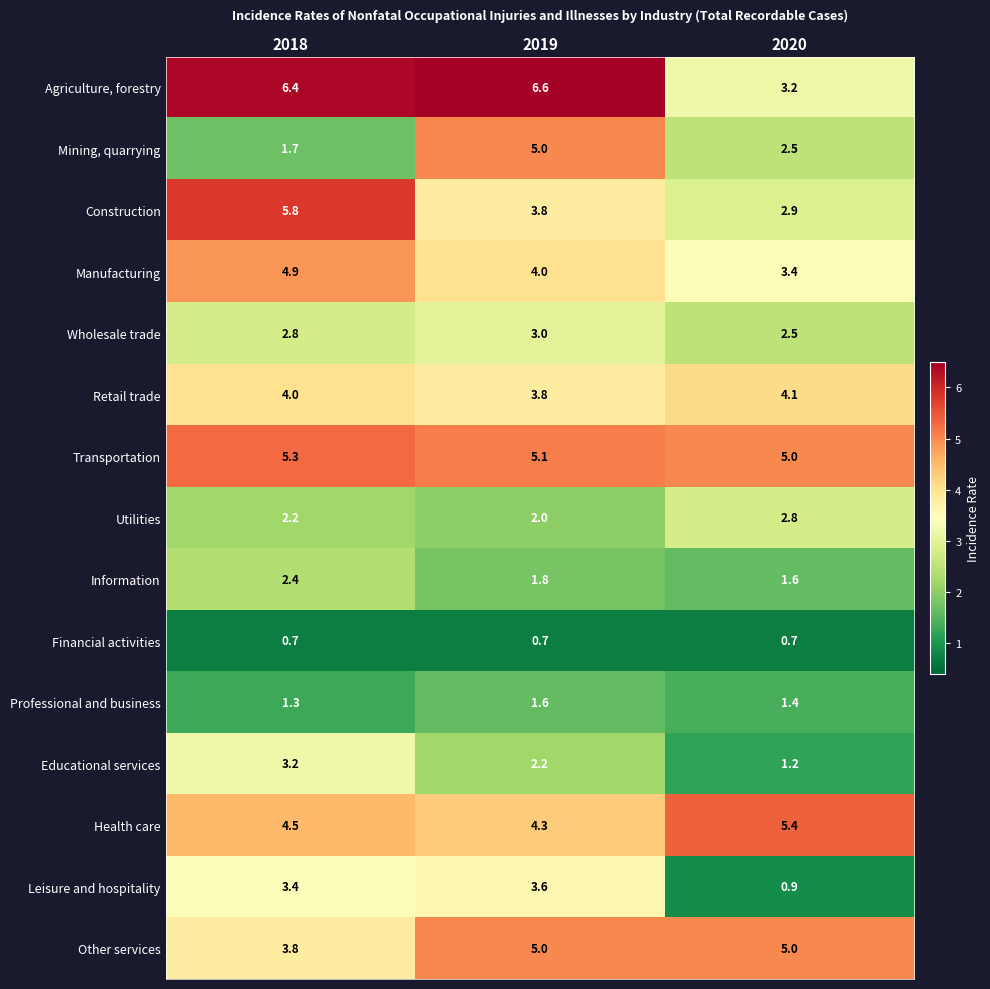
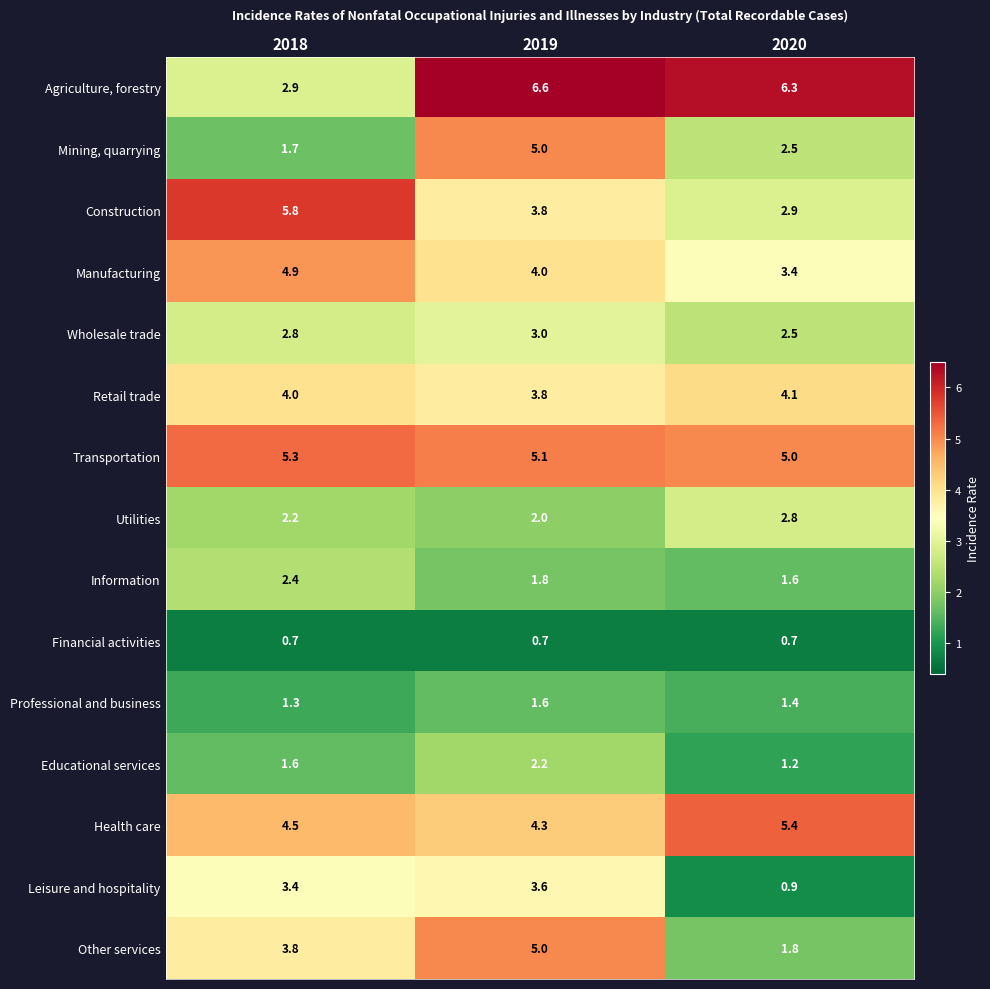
  {
    "Agriculture, forestry": {
-     "2018": 6.4,
+     "2018": 2.9,
      "2019": 6.6,
-     "2020": 3.2
+     "2020": 6.3
    },
    "Mining, quarrying": {
      "2018": 1.7,
      "2019": 5.0,
      "2020": 2.5
    },
    "Construction": {
      "2018": 5.8,
      "2019": 3.8,
      "2020": 2.9
    },
    "Manufacturing": {
      "2018": 4.9,
      "2019": 4.0,
      "2020": 3.4
    },
    "Wholesale trade": {
      "2018": 2.8,
      "2019": 3.0,
      "2020": 2.5
    },
    "Retail trade": {
      "2018": 4.0,
      "2019": 3.8,
      "2020": 4.1
    },
    "Transportation": {
      "2018": 5.3,
      "2019": 5.1,
      "2020": 5.0
    },
    "Utilities": {
      "2018": 2.2,
      "2019": 2.0,
      "2020": 2.8
    },
    "Information": {
      "2018": 2.4,
      "2019": 1.8,
      "2020": 1.6
    },
    "Financial activities": {
      "2018": 0.7,
      "2019": 0.7,
      "2020": 0.7
    },
    "Professional and business": {
      "2018": 1.3,
      "2019": 1.6,
      "2020": 1.4
    },
    "Educational services": {
-     "2018": 3.2,
+     "2018": 1.6,
      "2019": 2.2,
      "2020": 1.2
    },
    "Health care": {
      "2018": 4.5,
      "2019": 4.3,
      "2020": 5.4
    },
    "Leisure and hospitality": {
      "2018": 3.4,
      "2019": 3.6,
      "2020": 0.9
    },
    "Other services": {
      "2018": 3.8,
      "2019": 5.0,
-     "2020": 5.0
+     "2020": 1.8
    }
  }
